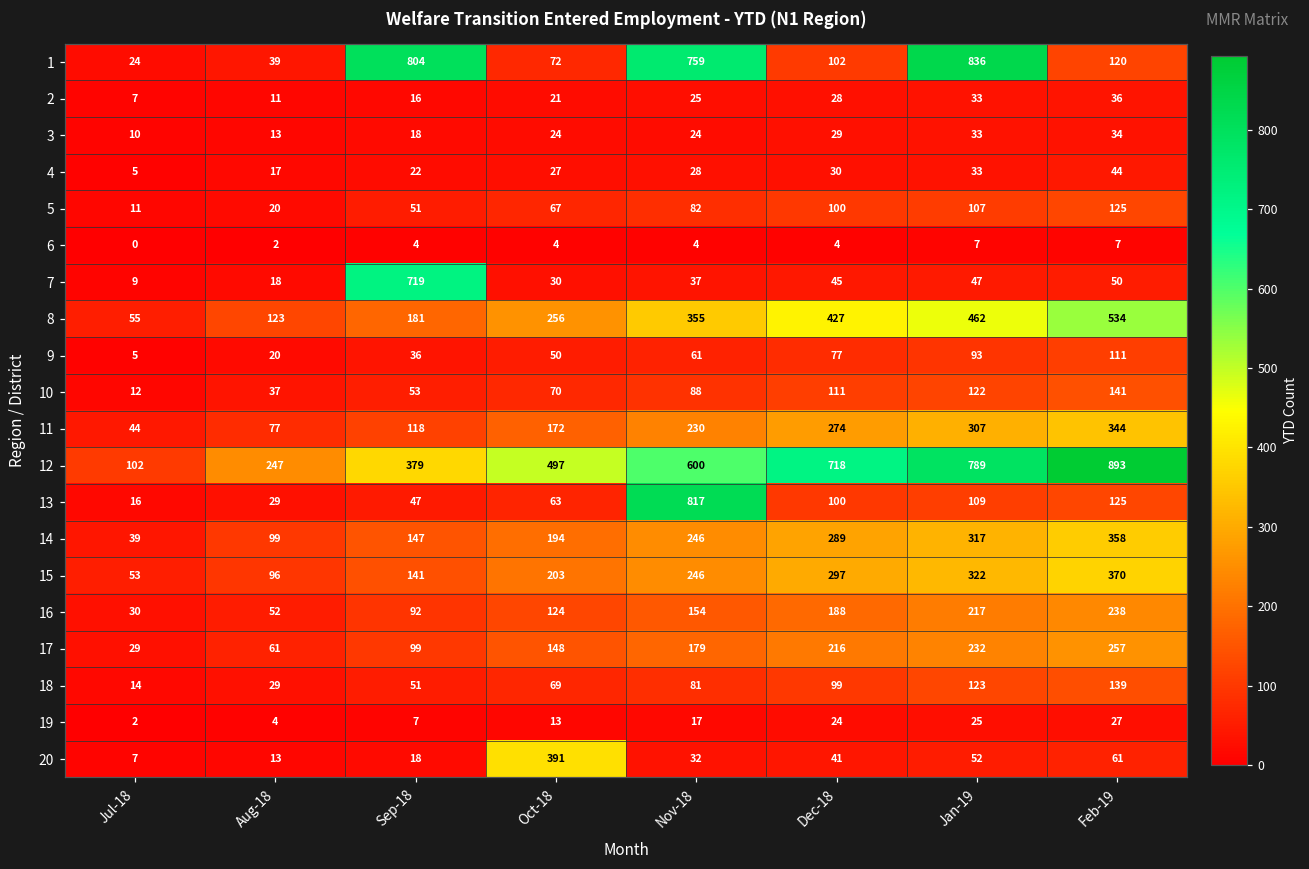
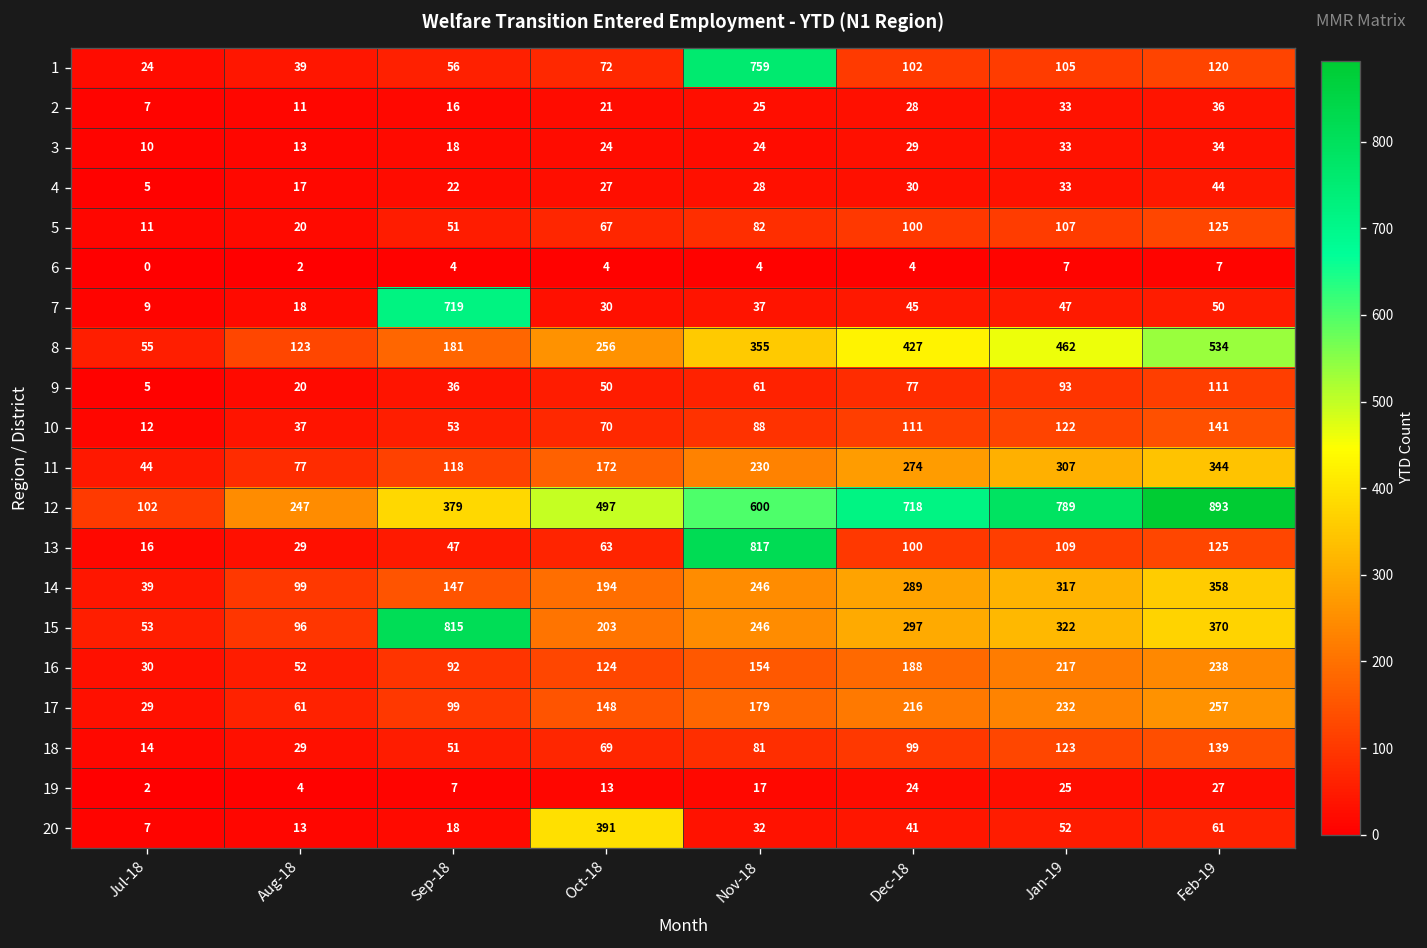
  {
    "1": {
      "Jul-18": 24,
      "Aug-18": 39,
-     "Sep-18": 804,
+     "Sep-18": 56,
      "Oct-18": 72,
      "Nov-18": 759,
      "Dec-18": 102,
-     "Jan-19": 836,
+     "Jan-19": 105,
      "Feb-19": 120
    },
    "2": {
      "Jul-18": 7,
      "Aug-18": 11,
      "Sep-18": 16,
      "Oct-18": 21,
      "Nov-18": 25,
      "Dec-18": 28,
      "Jan-19": 33,
      "Feb-19": 36
    },
    "3": {
      "Jul-18": 10,
      "Aug-18": 13,
      "Sep-18": 18,
      "Oct-18": 24,
      "Nov-18": 24,
      "Dec-18": 29,
      "Jan-19": 33,
      "Feb-19": 34
    },
    "4": {
      "Jul-18": 5,
      "Aug-18": 17,
      "Sep-18": 22,
      "Oct-18": 27,
      "Nov-18": 28,
      "Dec-18": 30,
      "Jan-19": 33,
      "Feb-19": 44
    },
    "5": {
      "Jul-18": 11,
      "Aug-18": 20,
      "Sep-18": 51,
      "Oct-18": 67,
      "Nov-18": 82,
      "Dec-18": 100,
      "Jan-19": 107,
      "Feb-19": 125
    },
    "6": {
      "Jul-18": 0,
      "Aug-18": 2,
      "Sep-18": 4,
      "Oct-18": 4,
      "Nov-18": 4,
      "Dec-18": 4,
      "Jan-19": 7,
      "Feb-19": 7
    },
    "7": {
      "Jul-18": 9,
      "Aug-18": 18,
      "Sep-18": 719,
      "Oct-18": 30,
      "Nov-18": 37,
      "Dec-18": 45,
      "Jan-19": 47,
      "Feb-19": 50
    },
    "8": {
      "Jul-18": 55,
      "Aug-18": 123,
      "Sep-18": 181,
      "Oct-18": 256,
      "Nov-18": 355,
      "Dec-18": 427,
      "Jan-19": 462,
      "Feb-19": 534
    },
    "9": {
      "Jul-18": 5,
      "Aug-18": 20,
      "Sep-18": 36,
      "Oct-18": 50,
      "Nov-18": 61,
      "Dec-18": 77,
      "Jan-19": 93,
      "Feb-19": 111
    },
    "10": {
      "Jul-18": 12,
      "Aug-18": 37,
      "Sep-18": 53,
      "Oct-18": 70,
      "Nov-18": 88,
      "Dec-18": 111,
      "Jan-19": 122,
      "Feb-19": 141
    },
    "11": {
      "Jul-18": 44,
      "Aug-18": 77,
      "Sep-18": 118,
      "Oct-18": 172,
      "Nov-18": 230,
      "Dec-18": 274,
      "Jan-19": 307,
      "Feb-19": 344
    },
    "12": {
      "Jul-18": 102,
      "Aug-18": 247,
      "Sep-18": 379,
      "Oct-18": 497,
      "Nov-18": 600,
      "Dec-18": 718,
      "Jan-19": 789,
      "Feb-19": 893
    },
    "13": {
      "Jul-18": 16,
      "Aug-18": 29,
      "Sep-18": 47,
      "Oct-18": 63,
      "Nov-18": 817,
      "Dec-18": 100,
      "Jan-19": 109,
      "Feb-19": 125
    },
    "14": {
      "Jul-18": 39,
      "Aug-18": 99,
      "Sep-18": 147,
      "Oct-18": 194,
      "Nov-18": 246,
      "Dec-18": 289,
      "Jan-19": 317,
      "Feb-19": 358
    },
    "15": {
      "Jul-18": 53,
      "Aug-18": 96,
-     "Sep-18": 141,
+     "Sep-18": 815,
      "Oct-18": 203,
      "Nov-18": 246,
      "Dec-18": 297,
      "Jan-19": 322,
      "Feb-19": 370
    },
    "16": {
      "Jul-18": 30,
      "Aug-18": 52,
      "Sep-18": 92,
      "Oct-18": 124,
      "Nov-18": 154,
      "Dec-18": 188,
      "Jan-19": 217,
      "Feb-19": 238
    },
    "17": {
      "Jul-18": 29,
      "Aug-18": 61,
      "Sep-18": 99,
      "Oct-18": 148,
      "Nov-18": 179,
      "Dec-18": 216,
      "Jan-19": 232,
      "Feb-19": 257
    },
    "18": {
      "Jul-18": 14,
      "Aug-18": 29,
      "Sep-18": 51,
      "Oct-18": 69,
      "Nov-18": 81,
      "Dec-18": 99,
      "Jan-19": 123,
      "Feb-19": 139
    },
    "19": {
      "Jul-18": 2,
      "Aug-18": 4,
      "Sep-18": 7,
      "Oct-18": 13,
      "Nov-18": 17,
      "Dec-18": 24,
      "Jan-19": 25,
      "Feb-19": 27
    },
    "20": {
      "Jul-18": 7,
      "Aug-18": 13,
      "Sep-18": 18,
      "Oct-18": 391,
      "Nov-18": 32,
      "Dec-18": 41,
      "Jan-19": 52,
      "Feb-19": 61
    }
  }
